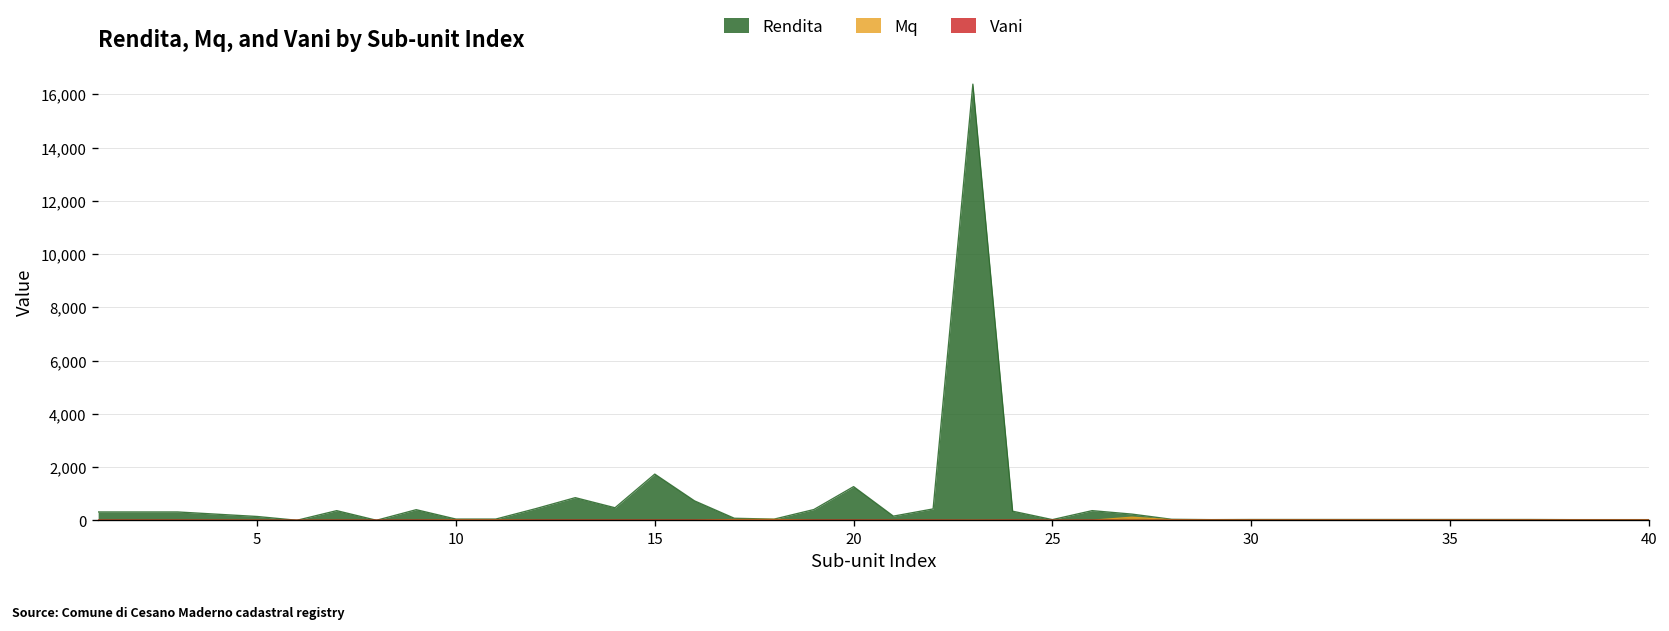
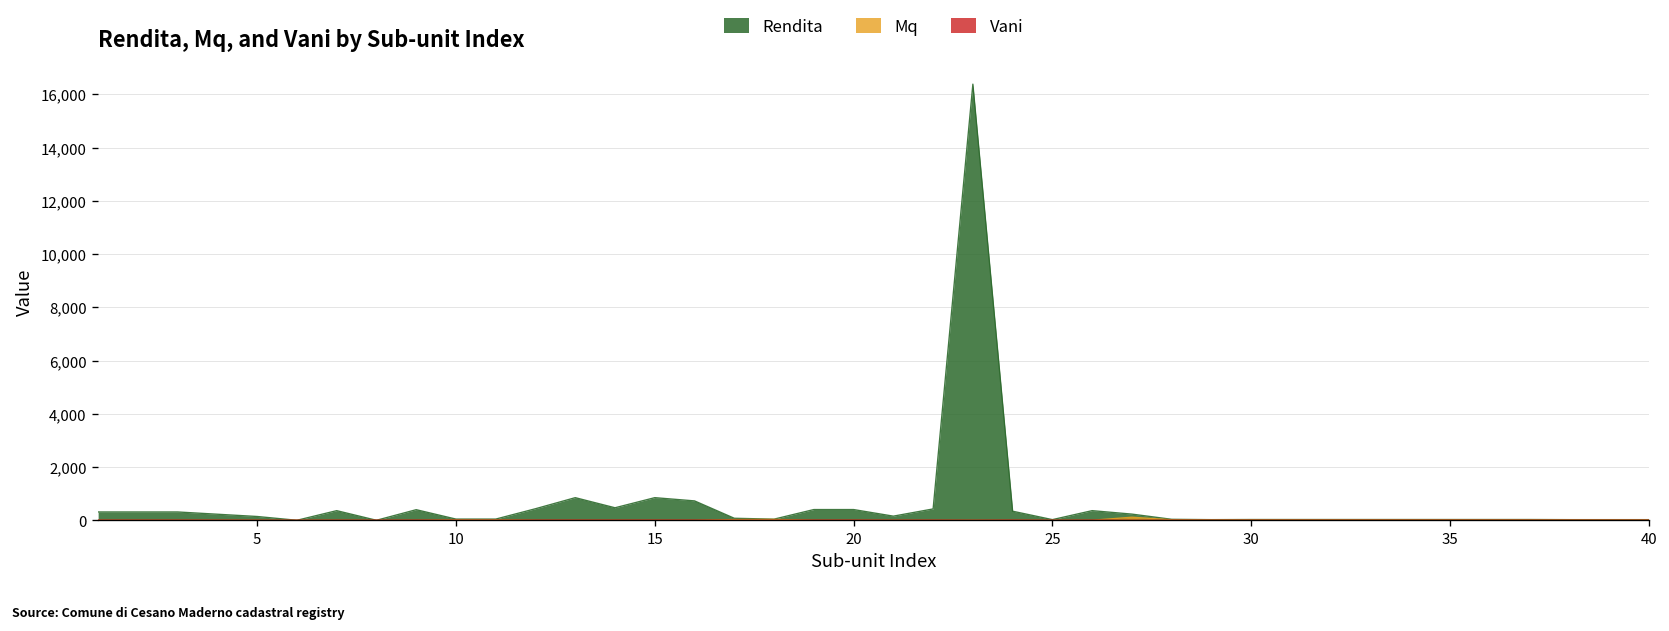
  {
    "Rendita": {
      "5": "100",
-     "15": "1,700",
-     "20": "1,300"
+     "15": "800",
+     "20": "400"
    }
  }
